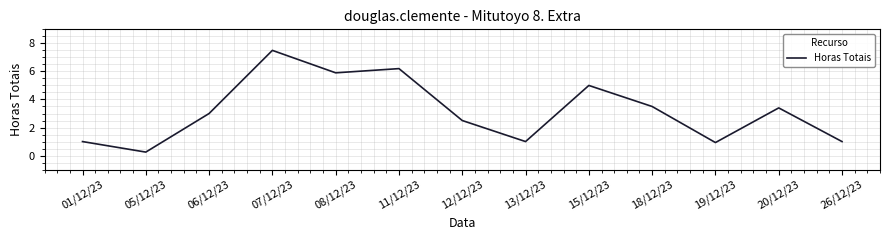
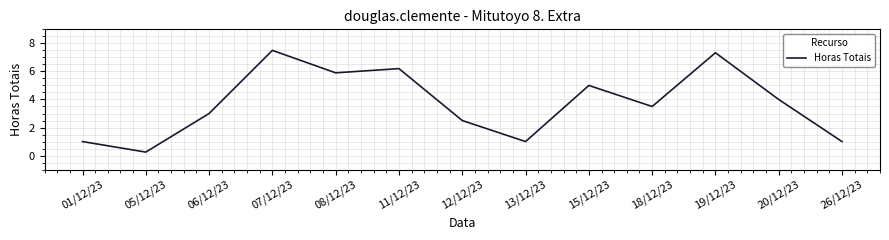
  {
    "01/12/23": 1.0,
    "05/12/23": 0.3,
    "06/12/23": 3.0,
    "07/12/23": 7.5,
    "08/12/23": 5.9,
    "11/12/23": 6.2,
    "12/12/23": 2.5,
    "13/12/23": 1.0,
    "15/12/23": 5.0,
    "18/12/23": 3.5,
-   "19/12/23": 0.9,
-   "20/12/23": 3.4,
+   "19/12/23": 7.3,
+   "20/12/23": 4.0,
    "26/12/23": 1.0
  }
